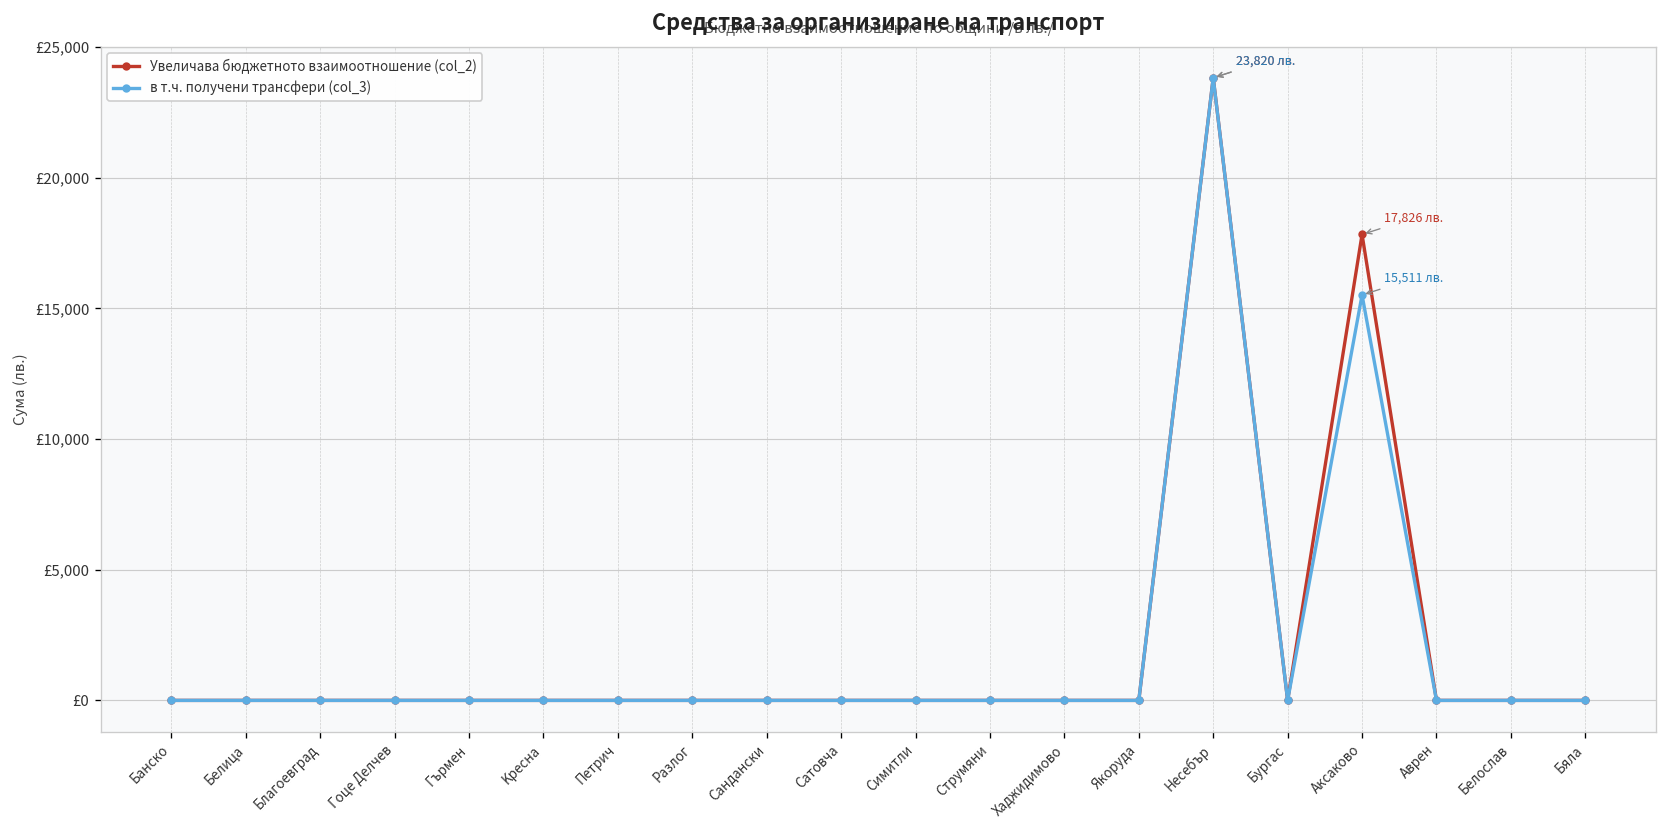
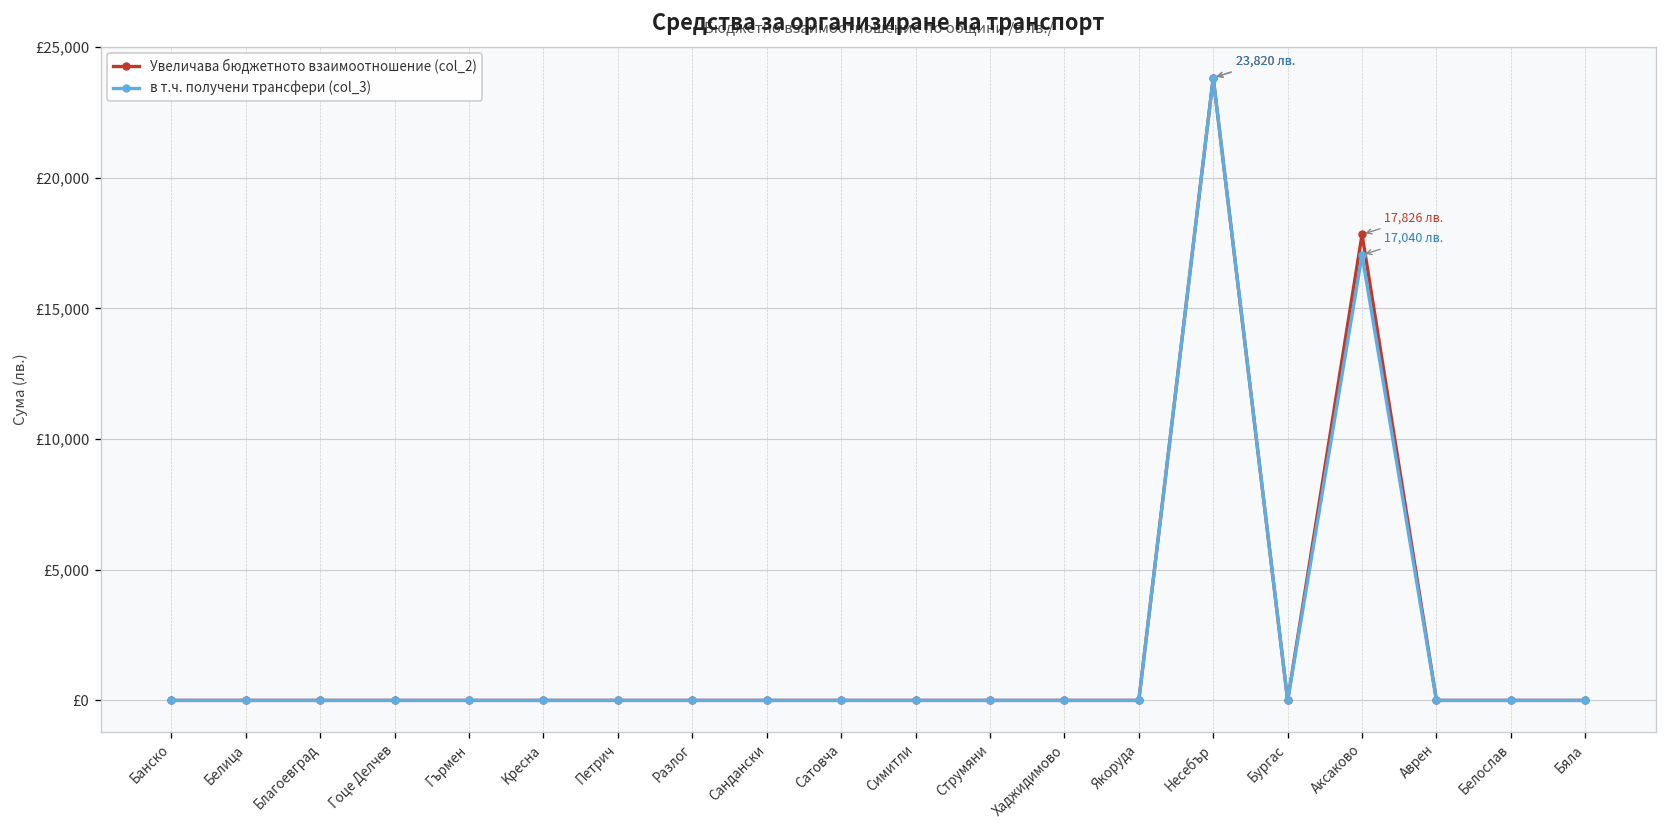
  {
    "Увеличава бюджетното взаимоотношение (col_2)": {
      "Aксаково": "17,826"
    },
    "в т.ч. получени трансфери (col_3)": {
-     "Aксаково": "15,511"
+     "Aксаково": "17,040"
    }
  }
